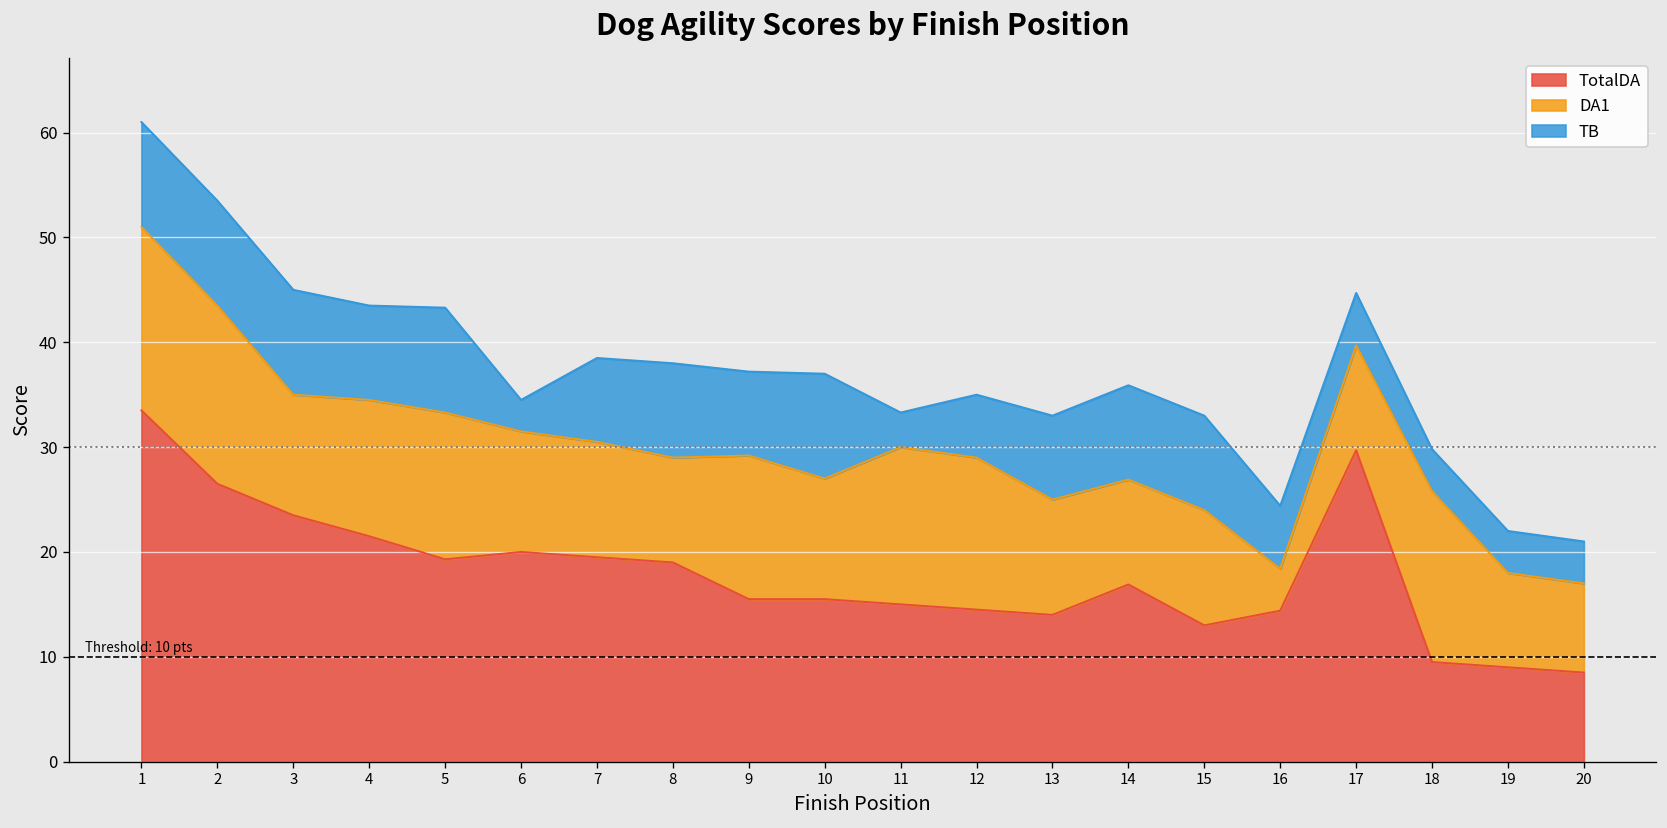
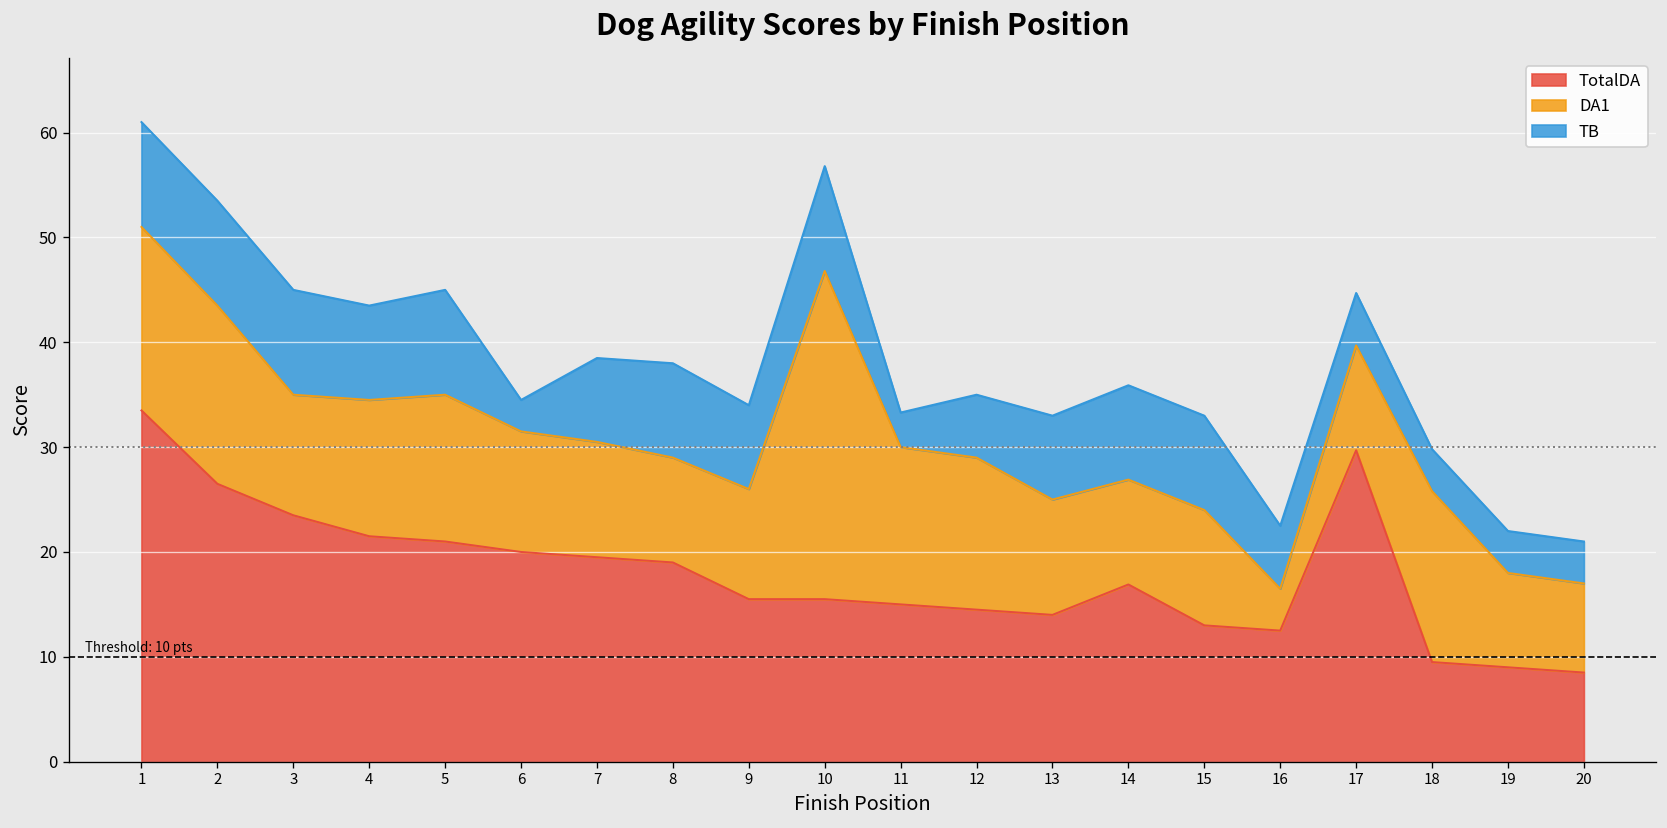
  {
    "TotalDA": {
      "1": 34,
      "2": 27,
      "3": 24,
      "4": 22,
-     "5": 19,
+     "5": 21,
      "6": 20,
      "7": 20,
      "8": 19,
      "9": 16,
      "10": 16,
      "11": 15,
      "12": 15,
      "13": 14,
      "14": 17,
      "15": 13,
-     "16": 14,
+     "16": 13,
      "17": 30,
      "18": 10,
      "19": 9,
      "20": 9
    },
    "DA1": {
      "1": 18,
      "2": 17,
      "3": 12,
      "4": 13,
      "5": 14,
      "6": 12,
      "7": 11,
      "8": 10,
-     "9": 14,
-     "10": 12,
+     "9": 11,
+     "10": 31,
      "11": 15,
      "12": 15,
      "13": 11,
      "14": 10,
      "15": 11,
      "16": 4,
      "17": 10,
      "18": 16,
      "19": 9,
      "20": 9
    },
    "TB": {
      "1": 10,
      "2": 10,
      "3": 10,
      "4": 9,
      "5": 10,
      "6": 3,
      "7": 8,
      "8": 9,
      "9": 8,
      "10": 10,
      "11": 3,
      "12": 6,
      "13": 8,
      "14": 9,
      "15": 9,
      "16": 6,
      "17": 5,
      "18": 4,
      "19": 4,
      "20": 4
    }
  }
